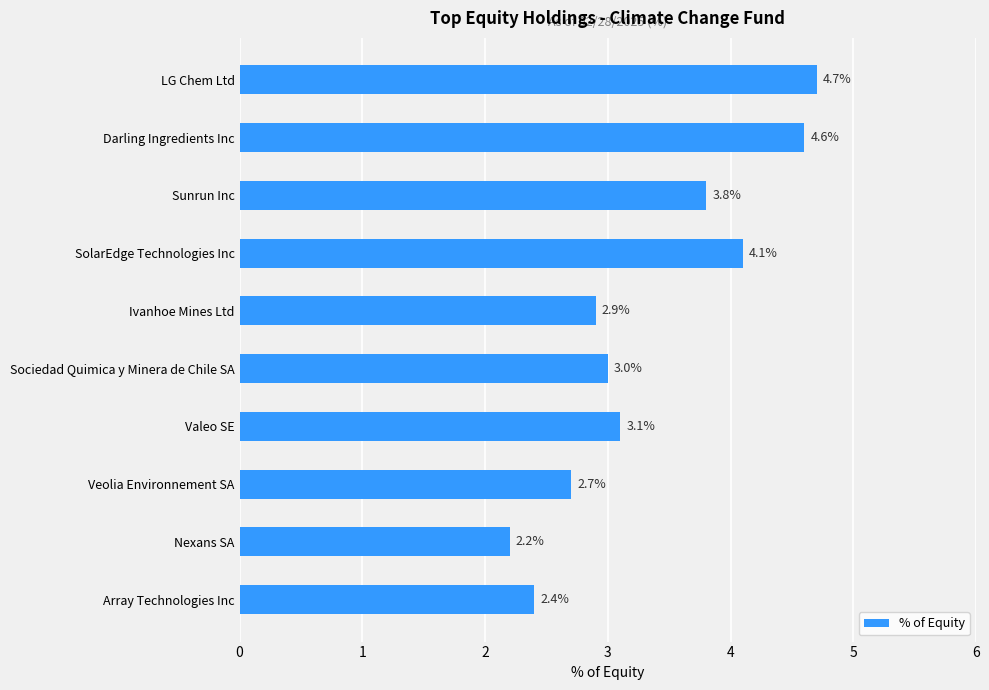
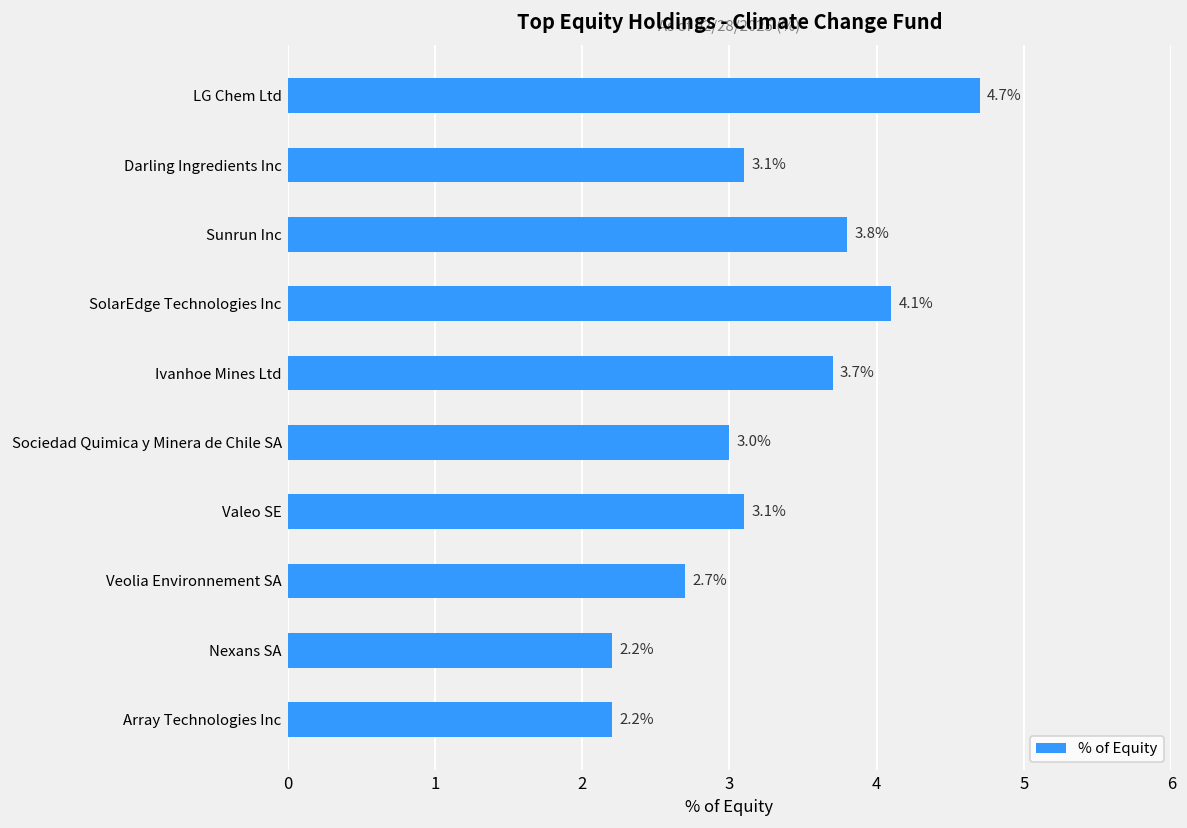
  {
    "LG Chem Ltd": "4.7%",
-   "Darling Ingredients Inc": "4.6%",
+   "Darling Ingredients Inc": "3.1%",
    "Sunrun Inc": "3.8%",
    "SolarEdge Technologies Inc": "4.1%",
-   "Ivanhoe Mines Ltd": "2.9%",
+   "Ivanhoe Mines Ltd": "3.7%",
    "Sociedad Quimica y Minera de Chile SA": "3.0%",
    "Valeo SE": "3.1%",
    "Veolia Environnement SA": "2.7%",
    "Nexans SA": "2.2%",
-   "Array Technologies Inc": "2.4%"
+   "Array Technologies Inc": "2.2%"
  }
